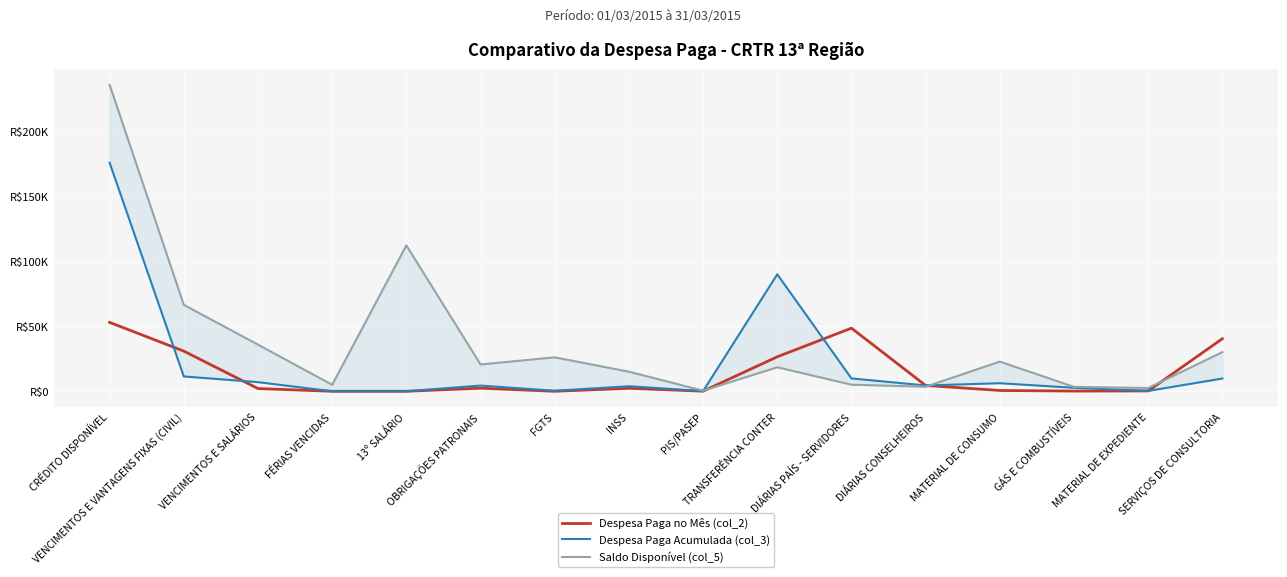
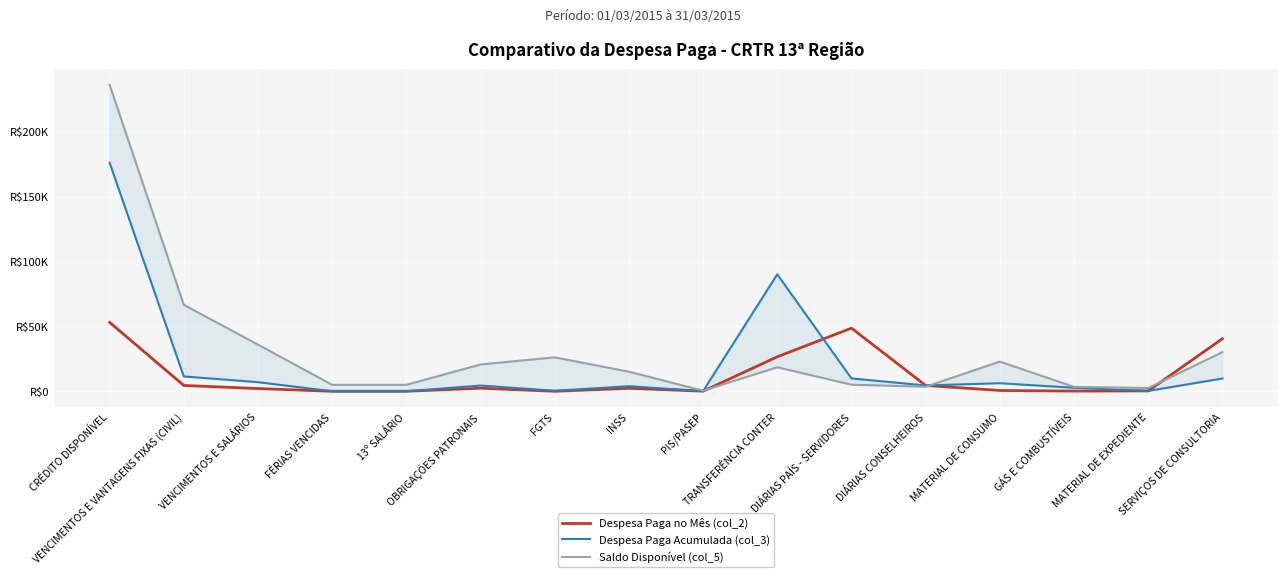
  {
    "Despesa Paga no Mês (col_2)": {
      "CRÉDITO DISPONÍVEL": "R$53000",
-     "VENCIMENTOS E VANTAGENS FIXAS (CIVIL)": "R$31000",
+     "VENCIMENTOS E VANTAGENS FIXAS (CIVIL)": "R$4000",
      "VENCIMENTOS E SALÁRIOS": "R$2000",
      "OBRIGAÇÕES PATRONAIS": "R$2000",
      "TRANSFERÊNCIA CONTER": "R$27000",
      "DIÁRIAS PAÍS - SERVIDORES": "R$49000",
      "MATERIAL DE CONSUMO": "R$1000",
      "GÁS E COMBUSTÍVEIS": "R$0",
      "SERVIÇOS DE CONSULTORIA": "R$41000"
    },
    "Saldo Disponível (col_5)": {
-     "13º SALÁRIO": "R$113000",
+     "13º SALÁRIO": "R$5000",
      "TRANSFERÊNCIA CONTER": "R$19000",
      "DIÁRIAS PAÍS - SERVIDORES": "R$5000"
    }
  }
